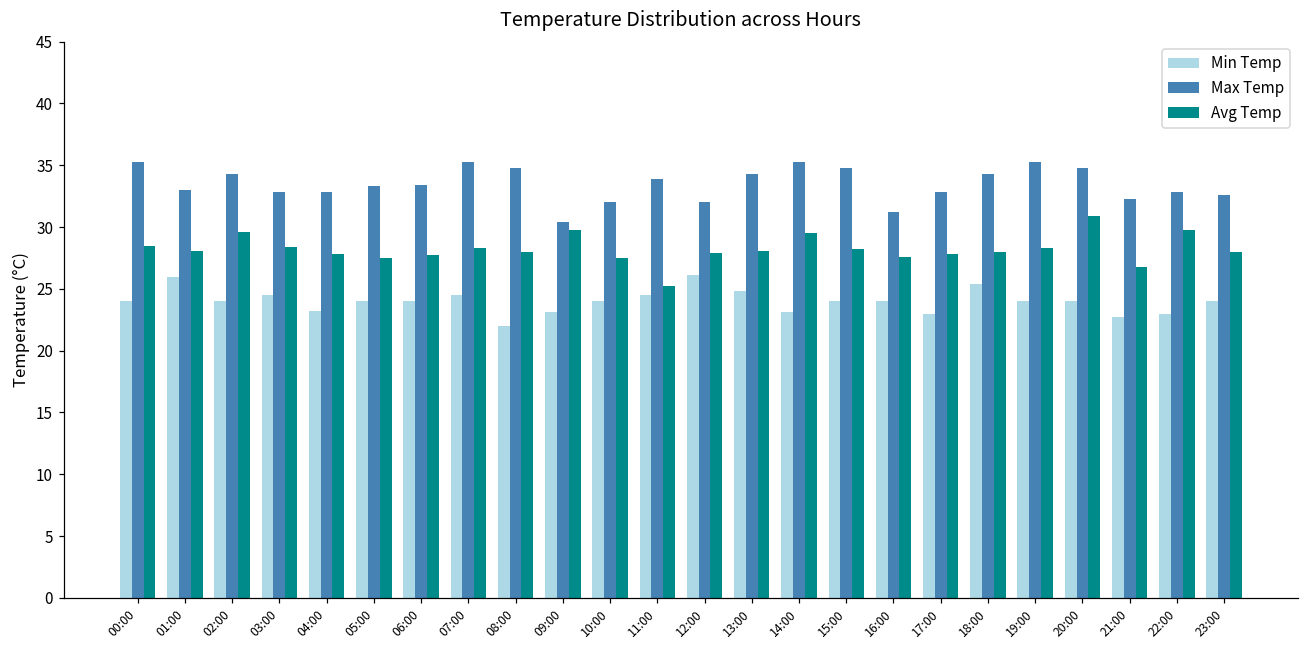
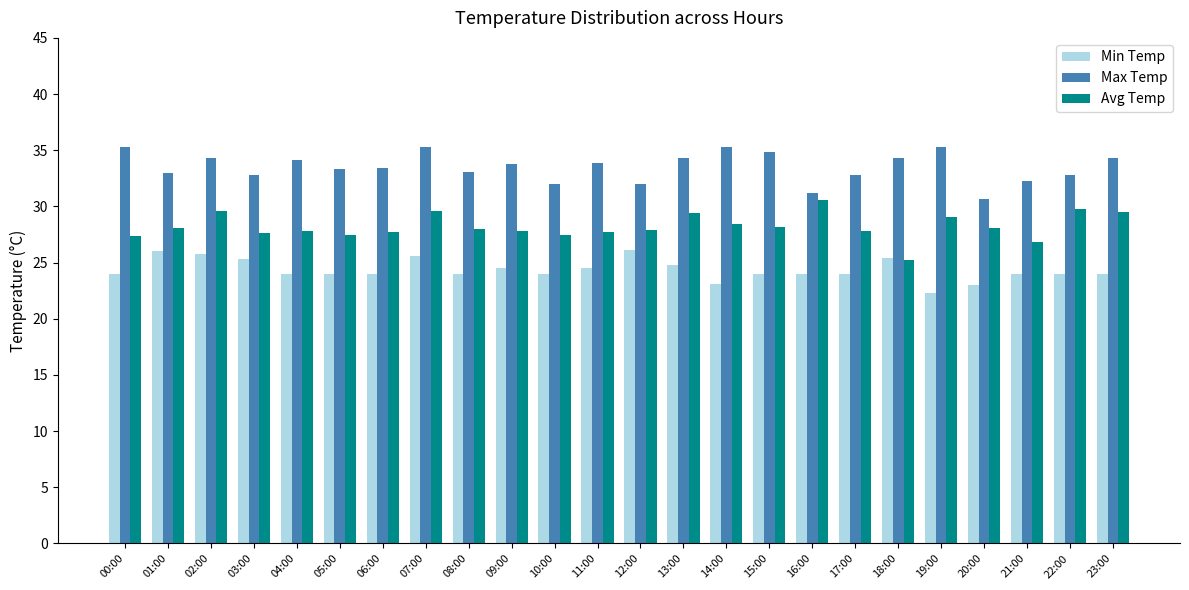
  {
    "Min Temp": {
      "00:00": 24.0,
      "01:00": 26.0,
-     "02:00": 24.0,
-     "03:00": 24.5,
-     "04:00": 23.2,
+     "02:00": 25.8,
+     "03:00": 25.3,
+     "04:00": 24.0,
      "05:00": 24.0,
      "06:00": 24.0,
-     "07:00": 24.5,
-     "08:00": 22,
-     "09:00": 23.1,
+     "07:00": 25.6,
+     "08:00": 24,
+     "09:00": 24.5,
      "10:00": 24.0,
      "11:00": 24.5,
      "12:00": 26.1,
      "13:00": 24.8,
      "14:00": 23.1,
      "15:00": 24.0,
      "16:00": 24.0,
-     "17:00": 23,
+     "17:00": 24,
      "18:00": 25.4,
-     "19:00": 24.0,
-     "20:00": 24,
-     "21:00": 22.7,
-     "22:00": 23,
+     "19:00": 22.3,
+     "20:00": 23,
+     "21:00": 24.0,
+     "22:00": 24,
      "23:00": 24.0
    },
    "Max Temp": {
      "00:00": 35.3,
      "01:00": 33.0,
      "02:00": 34.3,
      "03:00": 32.8,
-     "04:00": 32.8,
+     "04:00": 34.1,
      "05:00": 33.3,
      "06:00": 33.4,
      "07:00": 35.3,
-     "08:00": 34.8,
-     "09:00": 30.4,
+     "08:00": 33.1,
+     "09:00": 33.8,
      "10:00": 32.0,
      "11:00": 33.9,
      "12:00": 32.0,
      "13:00": 34.3,
      "14:00": 35.3,
      "15:00": 34.8,
      "16:00": 31.2,
      "17:00": 32.8,
      "18:00": 34.3,
      "19:00": 35.3,
-     "20:00": 34.8,
+     "20:00": 30.7,
      "21:00": 32.3,
      "22:00": 32.8,
-     "23:00": 32.6
+     "23:00": 34.3
    },
    "Avg Temp": {
-     "00:00": 28.5,
+     "00:00": 27.4,
      "01:00": 28.1,
      "02:00": 29.6,
-     "03:00": 28.4,
+     "03:00": 27.6,
      "04:00": 27.8,
      "05:00": 27.5,
      "06:00": 27.7,
-     "07:00": 28.3,
+     "07:00": 29.6,
      "08:00": 28.0,
-     "09:00": 29.8,
+     "09:00": 27.8,
      "10:00": 27.5,
-     "11:00": 25.2,
+     "11:00": 27.7,
      "12:00": 27.9,
-     "13:00": 28.1,
-     "14:00": 29.5,
+     "13:00": 29.4,
+     "14:00": 28.4,
      "15:00": 28.2,
-     "16:00": 27.6,
+     "16:00": 30.6,
      "17:00": 27.8,
-     "18:00": 28.0,
-     "19:00": 28.3,
-     "20:00": 30.9,
+     "18:00": 25.2,
+     "19:00": 29.1,
+     "20:00": 28.1,
      "21:00": 26.8,
      "22:00": 29.8,
-     "23:00": 28.0
+     "23:00": 29.5
    }
  }
